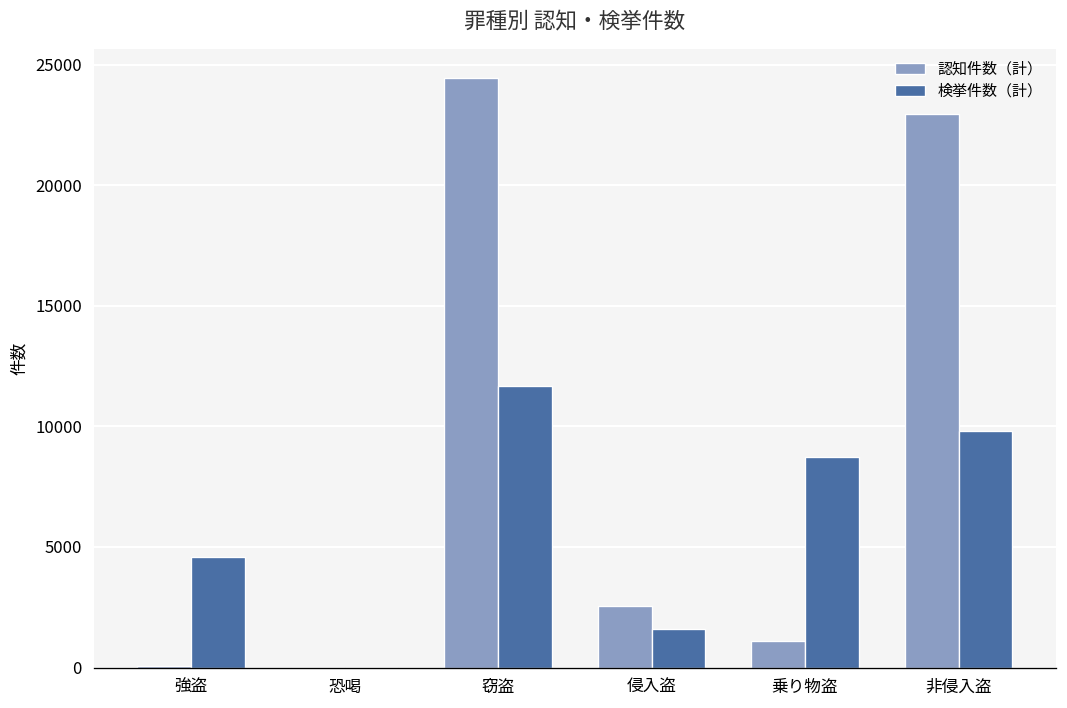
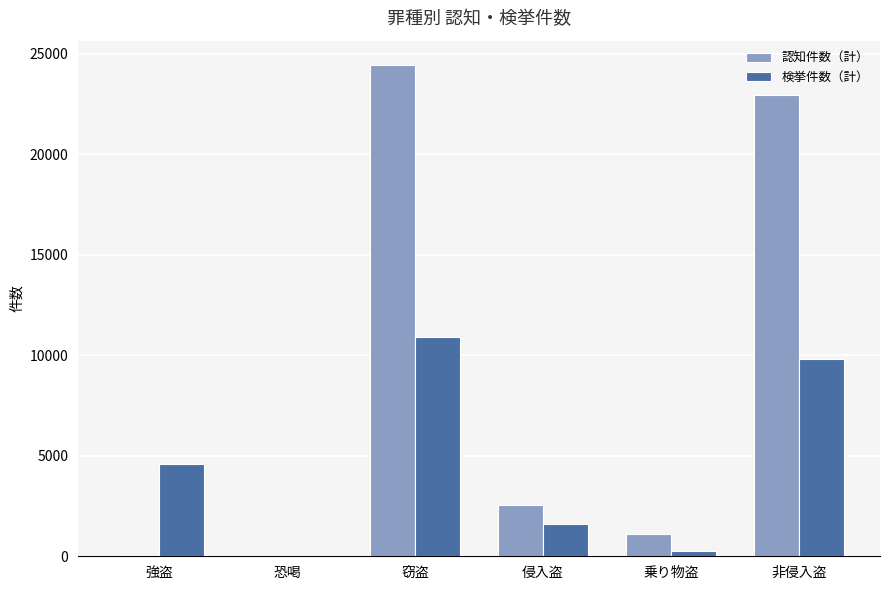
  {
    "認知件数（計）": {
      "窃盗": 24400,
      "侵入盗": 2500,
      "乗り物盗": 1100,
      "非侵入盗": 23000
    },
    "検挙件数（計）": {
      "強盗": 4600,
-     "窃盗": 11700,
+     "窃盗": 10900,
      "侵入盗": 1600,
-     "乗り物盗": 8700,
+     "乗り物盗": 300,
      "非侵入盗": 9800
    }
  }
